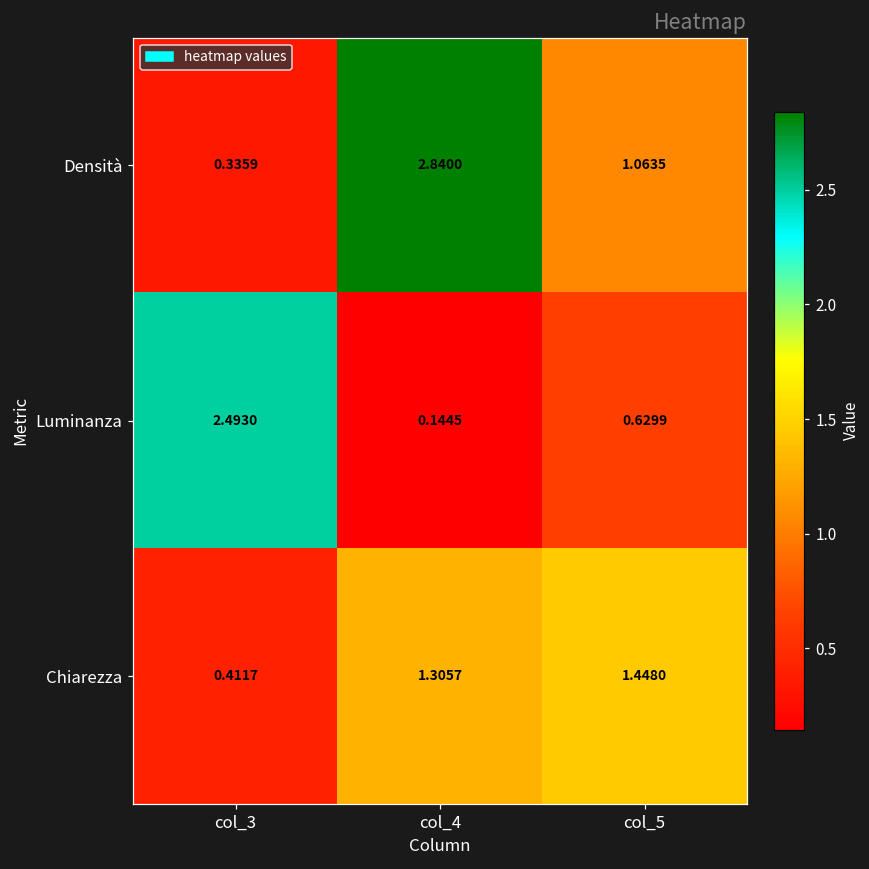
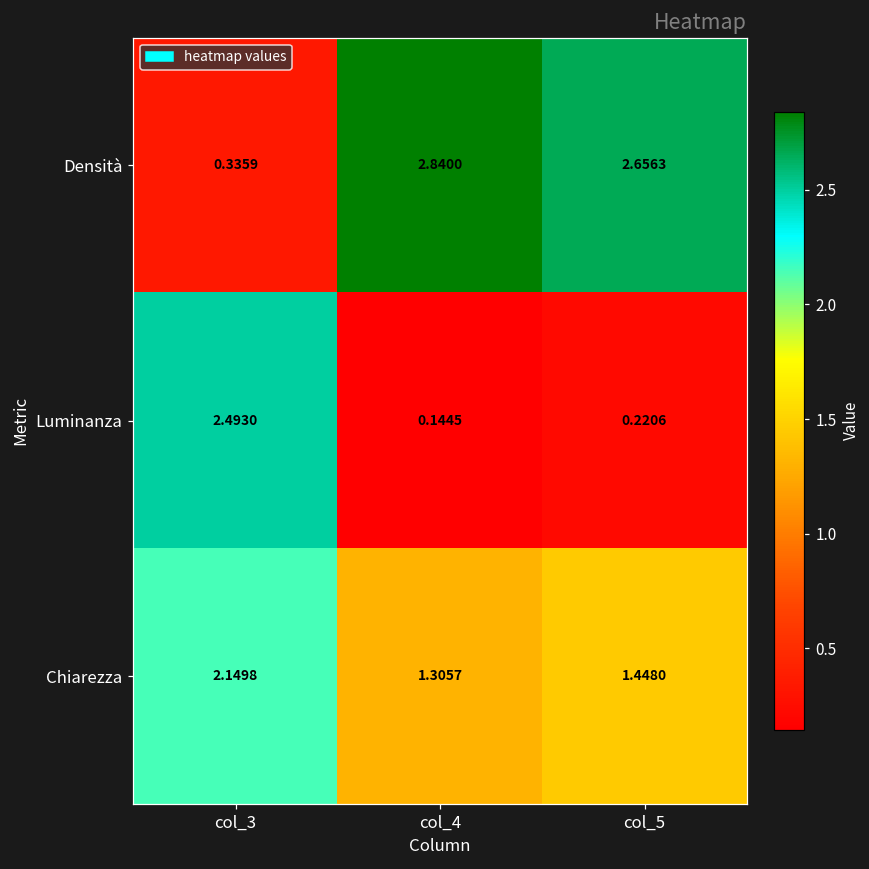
  {
    "Densità": {
      "col_3": 0.3359,
      "col_4": 2.8400,
-     "col_5": 1.0635
+     "col_5": 2.6563
    },
    "Luminanza": {
      "col_3": 2.4930,
      "col_4": 0.1445,
-     "col_5": 0.6299
+     "col_5": 0.2206
    },
    "Chiarezza": {
-     "col_3": 0.4117,
+     "col_3": 2.1498,
      "col_4": 1.3057,
      "col_5": 1.4480
    }
  }
